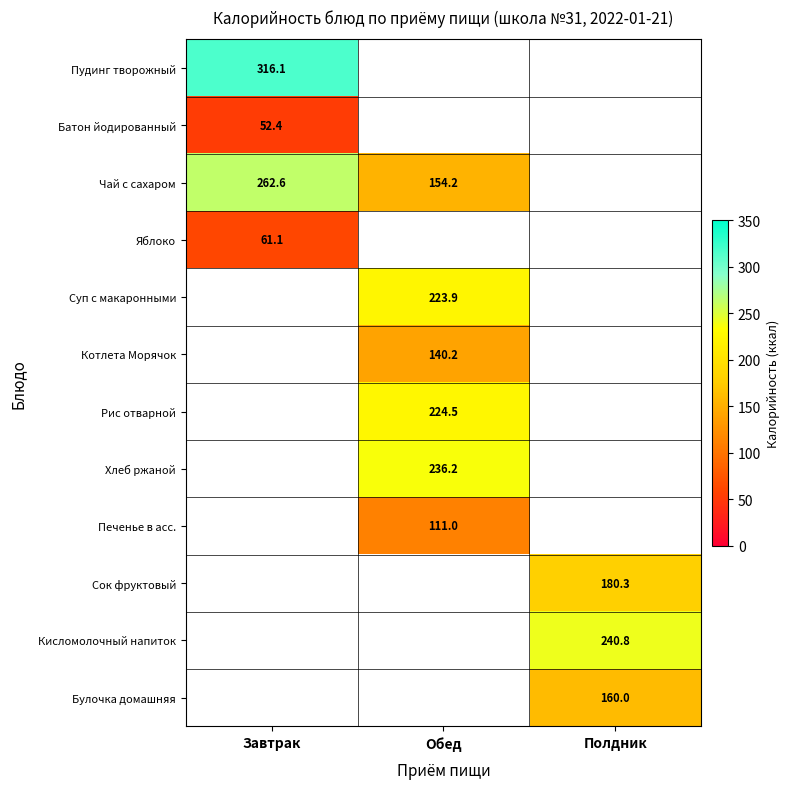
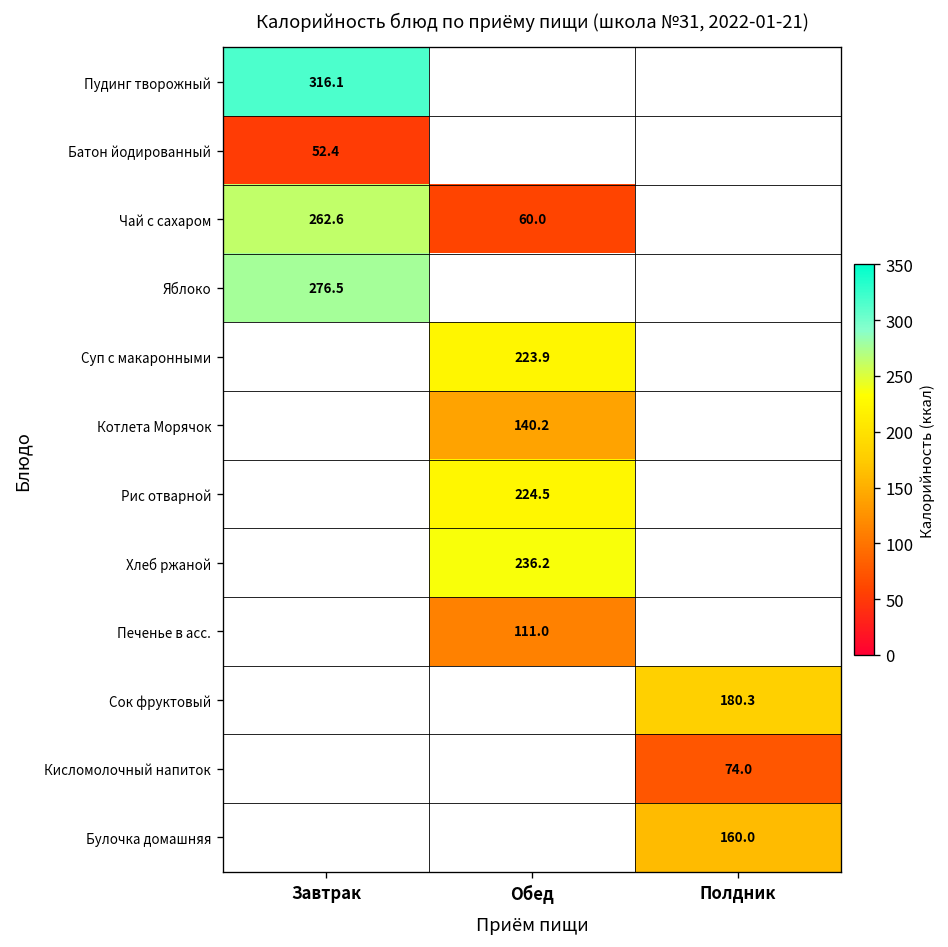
  {
    "Пудинг творожный": {
      "Завтрак": 316.1
    },
    "Батон йодированный": {
      "Завтрак": 52.4
    },
    "Чай с сахаром": {
      "Завтрак": 262.6,
-     "Обед": 154.2
+     "Обед": 60.0
    },
    "Яблоко": {
-     "Завтрак": 61.1
+     "Завтрак": 276.5
    },
    "Суп с макаронными": {
      "Обед": 223.9
    },
    "Котлета Морячок": {
      "Обед": 140.2
    },
    "Рис отварной": {
      "Обед": 224.5
    },
    "Хлеб ржаной": {
      "Обед": 236.2
    },
    "Печенье в асс.": {
      "Обед": 111.0
    },
    "Сок фруктовый": {
      "Полдник": 180.3
    },
    "Кисломолочный напиток": {
-     "Полдник": 240.8
+     "Полдник": 74.0
    },
    "Булочка домашняя": {
      "Полдник": 160.0
    }
  }
